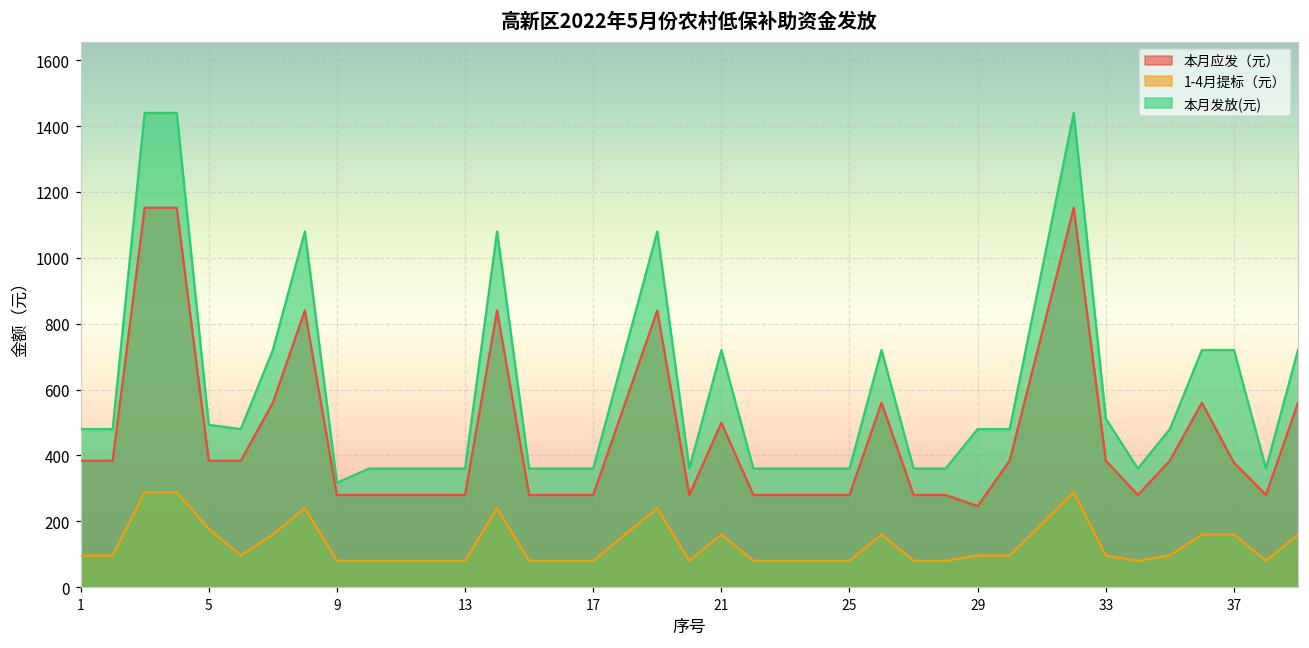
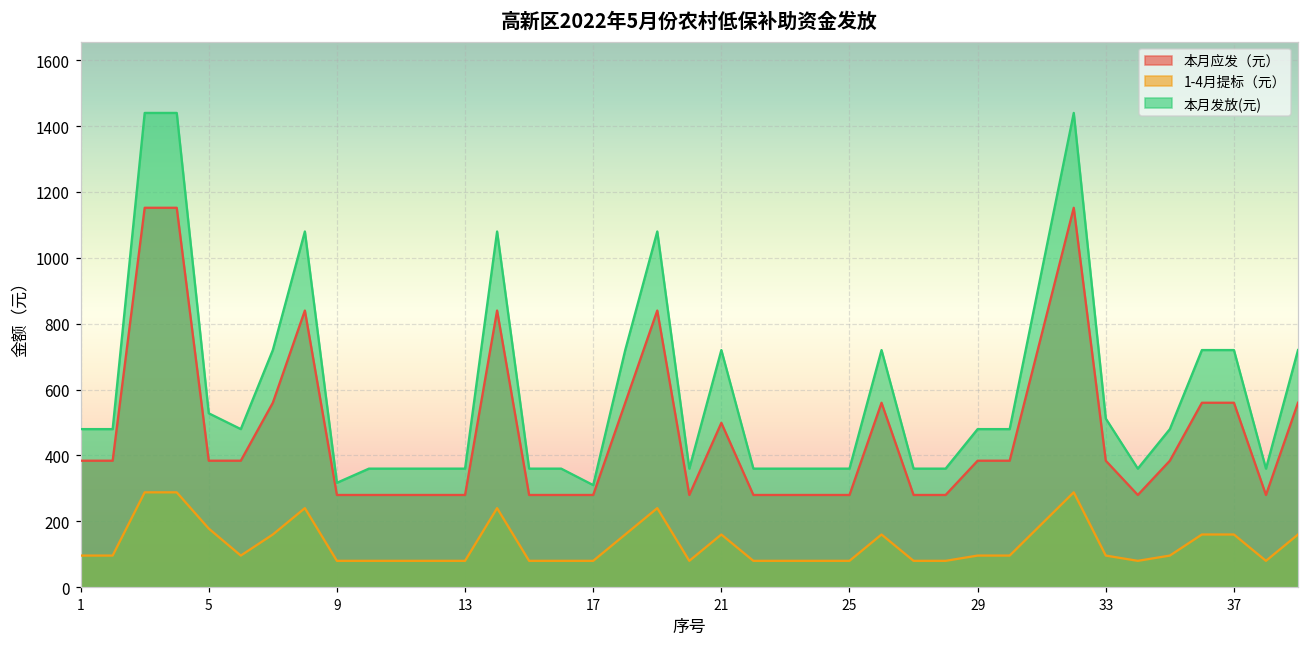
  {
    "本月应发（元）": {
      "1": 380,
      "5": 380,
      "9": 280,
      "13": 280,
      "17": 280,
      "21": 500,
      "25": 280,
-     "29": 250,
+     "29": 380,
      "33": 380,
-     "37": 380
+     "37": 560
    },
    "1-4月提标（元）": {
      "1": 100,
      "5": 180,
      "9": 80,
      "13": 80,
      "17": 80,
      "21": 160,
      "25": 80,
      "29": 100,
      "33": 100,
      "37": 160
    },
    "本月发放(元)": {
      "1": 480,
-     "5": 490,
+     "5": 530,
      "9": 320,
      "13": 360,
-     "17": 360,
+     "17": 310,
      "21": 720,
      "25": 360,
      "29": 480,
      "33": 510,
      "37": 720
    }
  }
